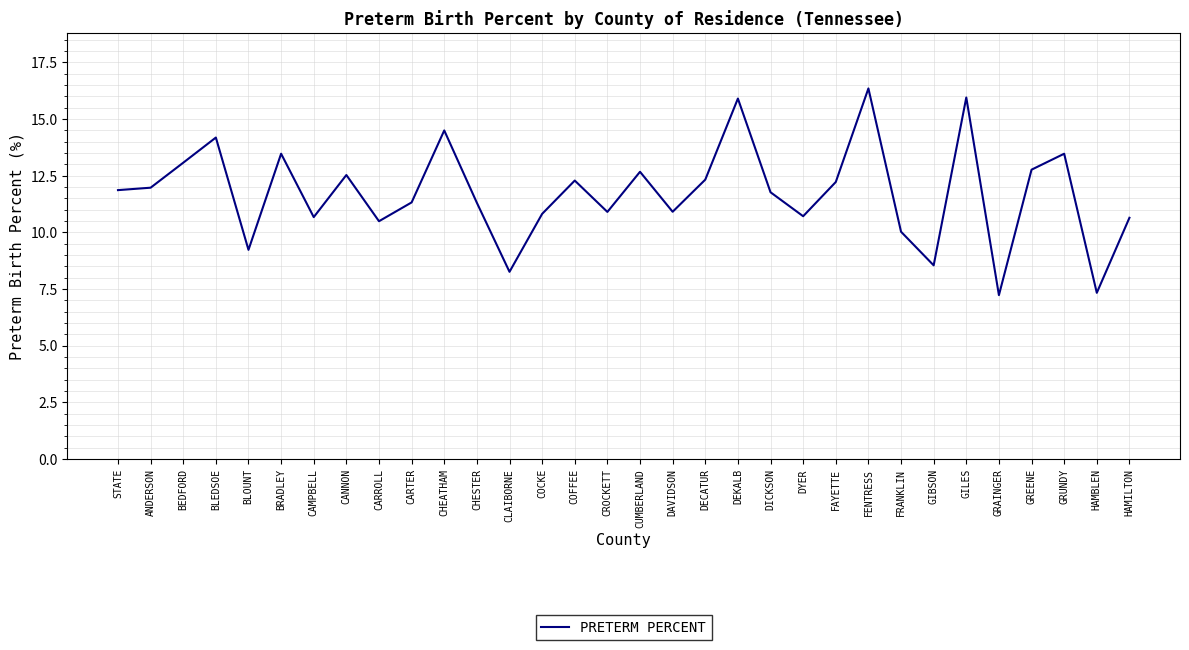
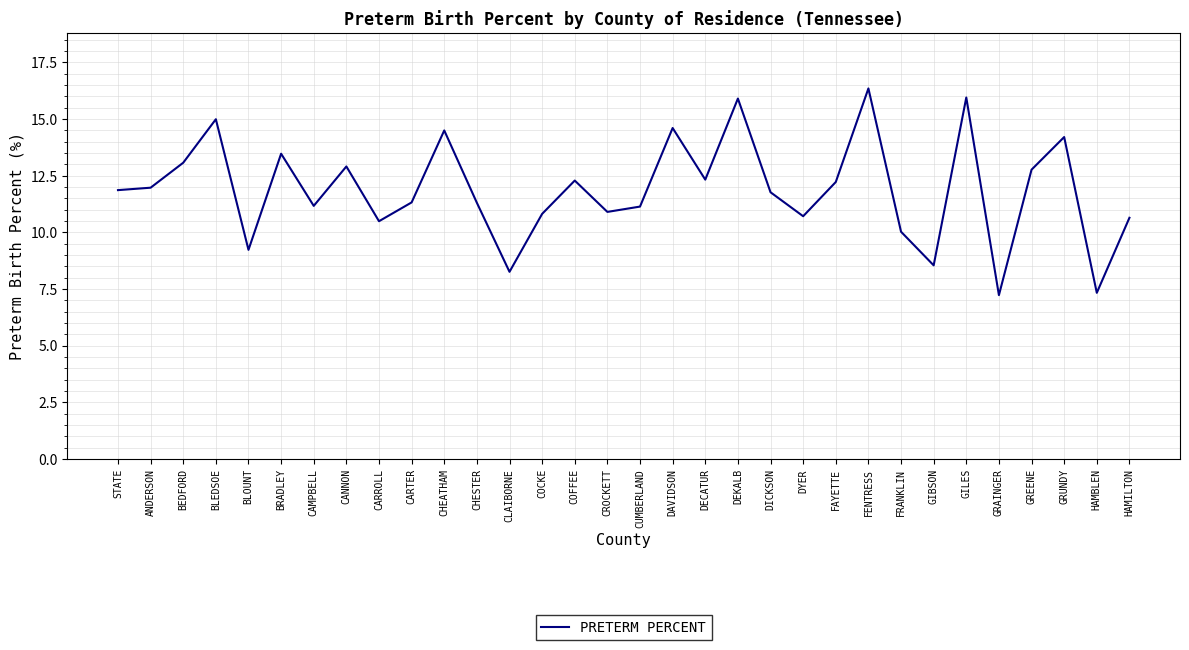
  {
    "STATE": 11.9,
    "ANDERSON": 12.0,
    "BEDFORD": 13.1,
-   "BLEDSOE": 14.2,
+   "BLEDSOE": 15.0,
    "BLOUNT": 9.2,
    "BRADLEY": 13.5,
-   "CAMPBELL": 10.7,
-   "CANNON": 12.5,
+   "CAMPBELL": 11.2,
+   "CANNON": 12.9,
    "CARROLL": 10.5,
    "CARTER": 11.3,
    "CHEATHAM": 14.5,
    "CHESTER": 11.3,
    "CLAIBORNE": 8.3,
    "COCKE": 10.8,
    "COFFEE": 12.3,
    "CROCKETT": 10.9,
-   "CUMBERLAND": 12.7,
-   "DAVIDSON": 10.9,
+   "CUMBERLAND": 11.1,
+   "DAVIDSON": 14.6,
    "DECATUR": 12.3,
    "DEKALB": 15.9,
    "DICKSON": 11.8,
    "DYER": 10.7,
    "FAYETTE": 12.2,
    "FENTRESS": 16.3,
    "FRANKLIN": 10.0,
    "GIBSON": 8.5,
    "GILES": 15.9,
    "GRAINGER": 7.2,
    "GREENE": 12.8,
-   "GRUNDY": 13.5,
+   "GRUNDY": 14.2,
    "HAMBLEN": 7.3,
    "HAMILTON": 10.6
  }
